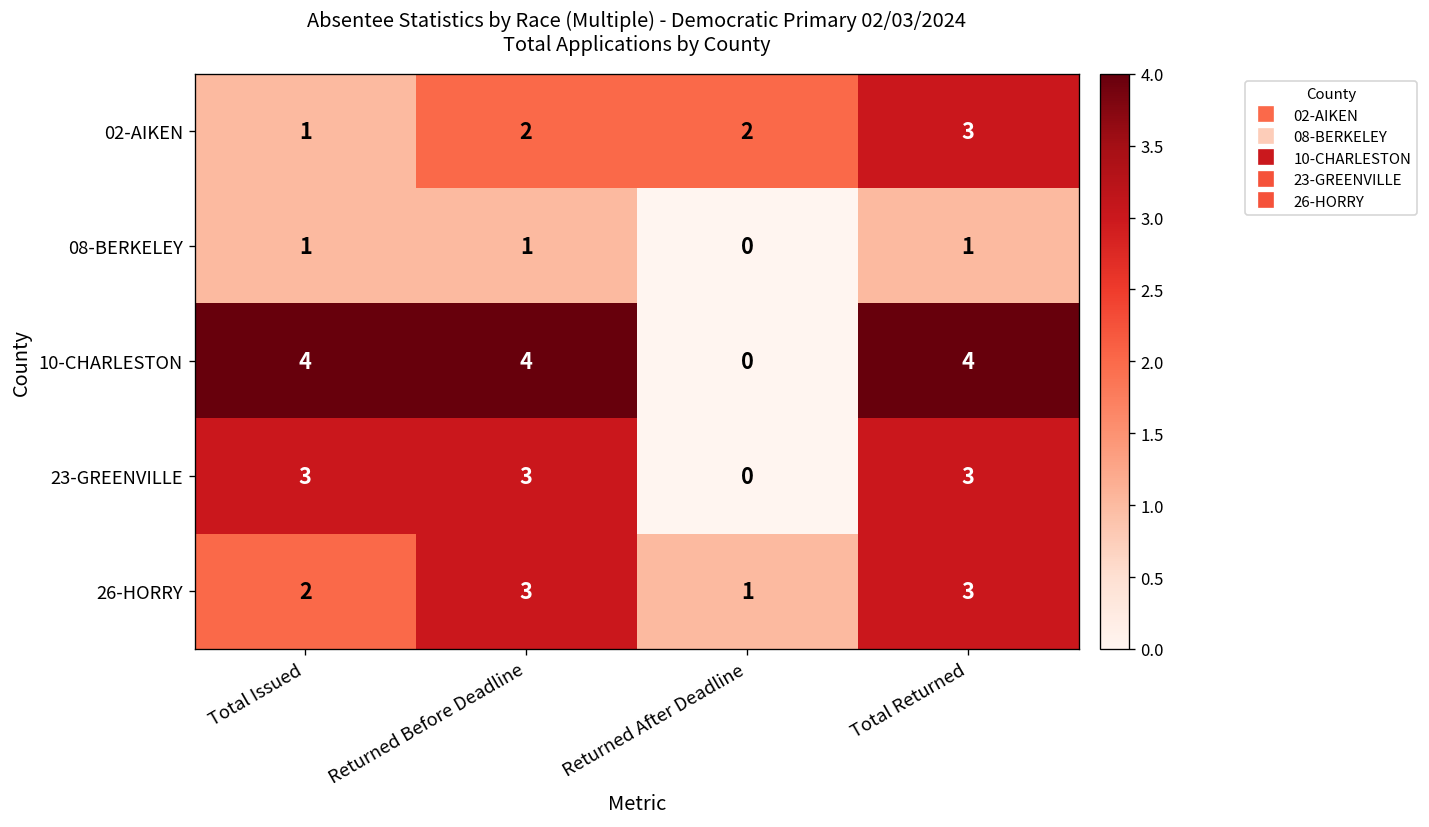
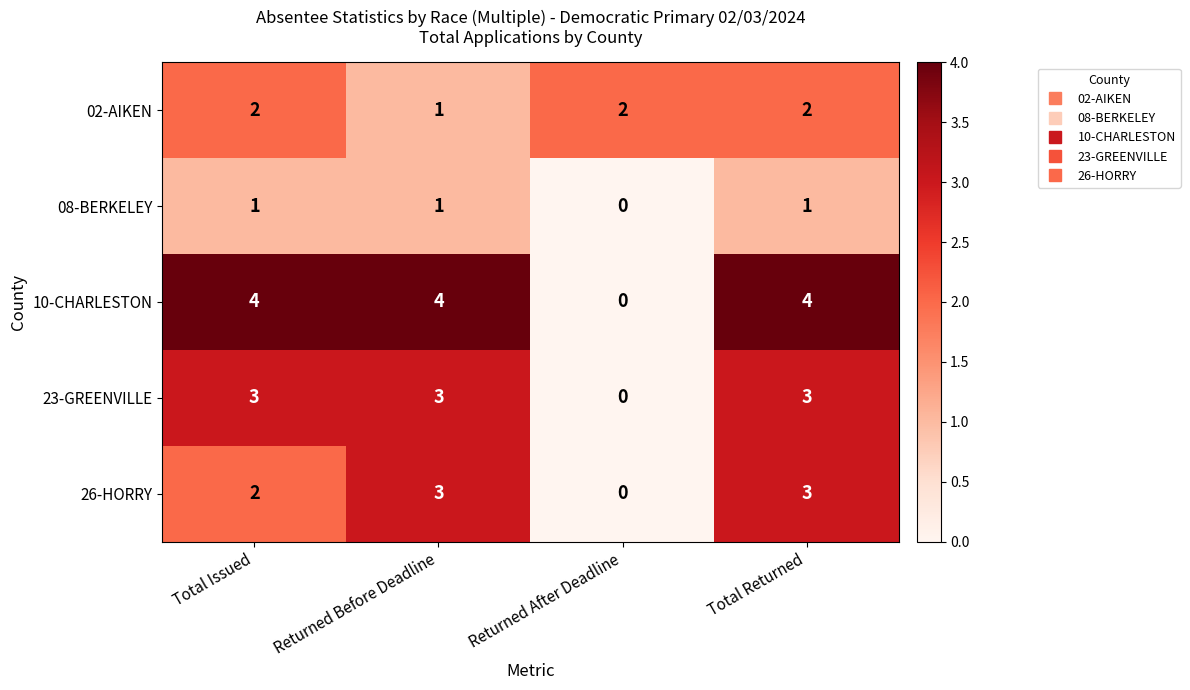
  {
    "02-AIKEN": {
-     "Total Issued": 1,
-     "Returned Before Deadline": 2,
+     "Total Issued": 2,
+     "Returned Before Deadline": 1,
      "Returned After Deadline": 2,
-     "Total Returned": 3
+     "Total Returned": 2
    },
    "08-BERKELEY": {
      "Total Issued": 1,
      "Returned Before Deadline": 1,
      "Returned After Deadline": 0,
      "Total Returned": 1
    },
    "10-CHARLESTON": {
      "Total Issued": 4,
      "Returned Before Deadline": 4,
      "Returned After Deadline": 0,
      "Total Returned": 4
    },
    "23-GREENVILLE": {
      "Total Issued": 3,
      "Returned Before Deadline": 3,
      "Returned After Deadline": 0,
      "Total Returned": 3
    },
    "26-HORRY": {
      "Total Issued": 2,
      "Returned Before Deadline": 3,
-     "Returned After Deadline": 1,
+     "Returned After Deadline": 0,
      "Total Returned": 3
    }
  }
